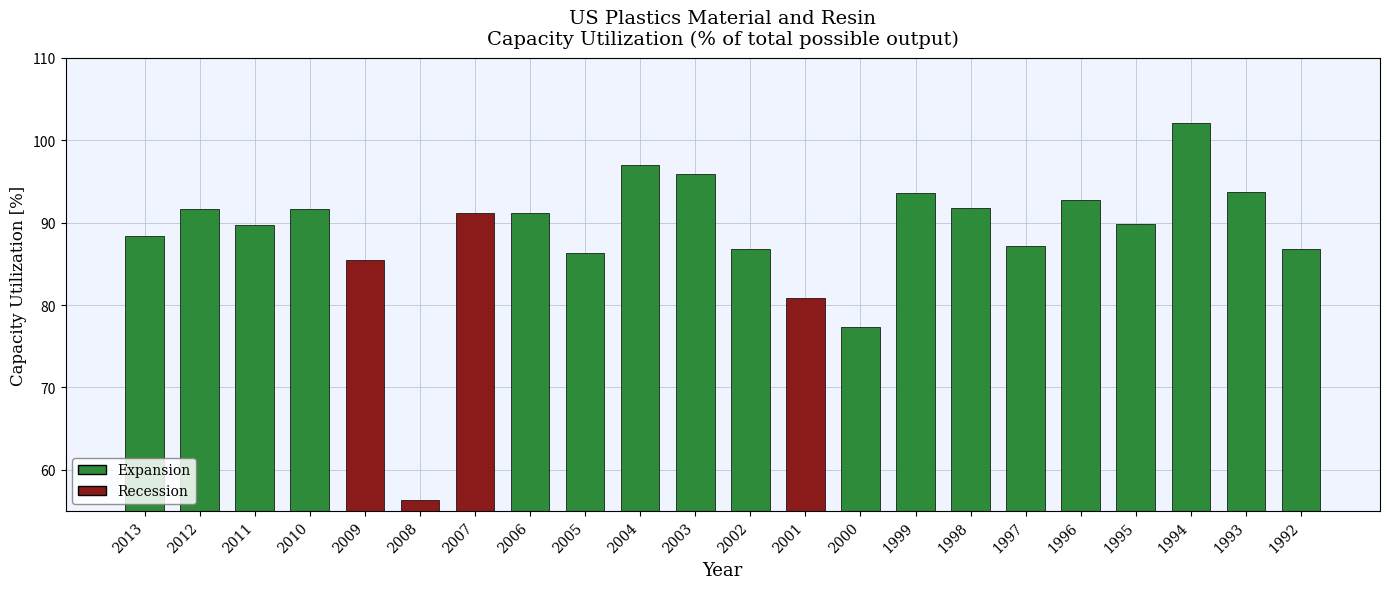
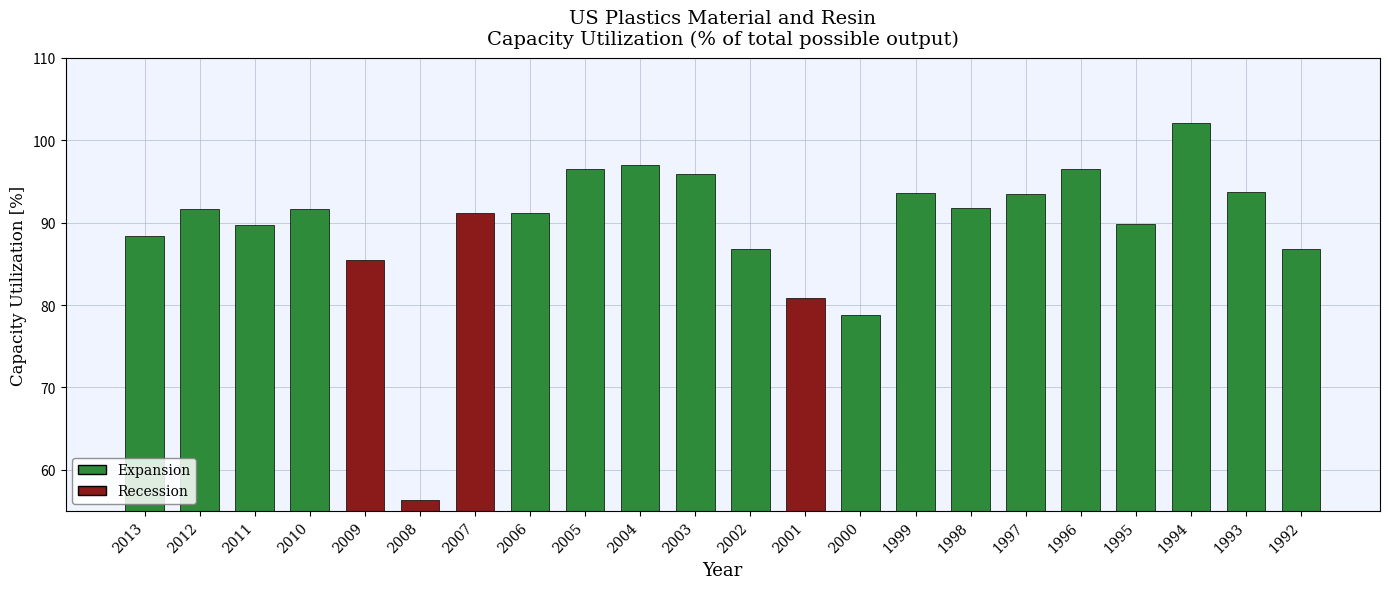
  {
    "2013": 88,
    "2012": 92,
    "2011": 90,
    "2010": 92,
    "2009": 85,
    "2008": 56,
    "2007": 91,
    "2006": 91,
-   "2005": 86,
+   "2005": 96,
    "2004": 97,
    "2003": 96,
    "2002": 87,
    "2001": 81,
-   "2000": 77,
+   "2000": 79,
    "1999": 94,
    "1998": 92,
-   "1997": 87,
-   "1996": 93,
+   "1997": 94,
+   "1996": 96,
    "1995": 90,
    "1994": 102,
    "1993": 94,
    "1992": 87
  }
